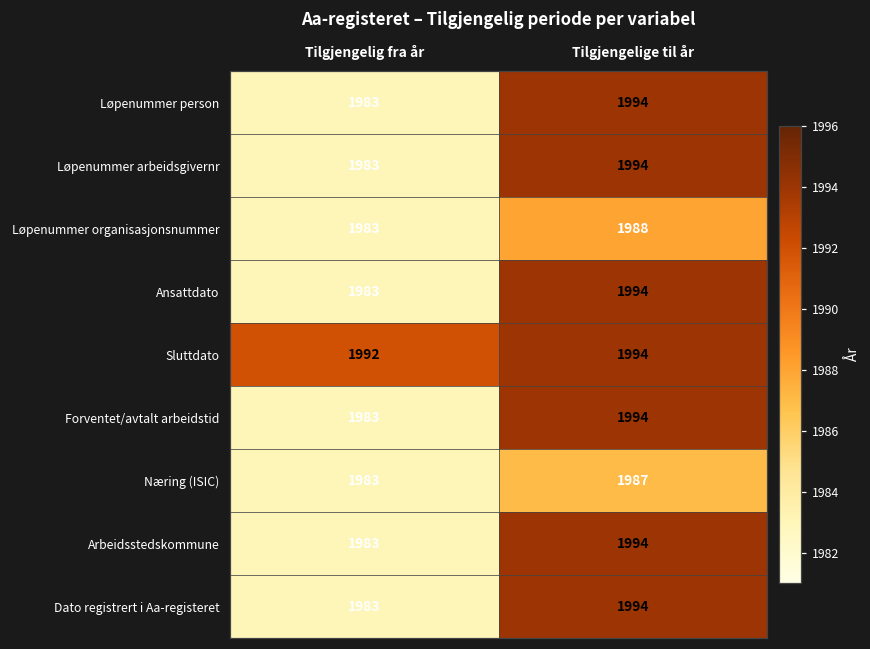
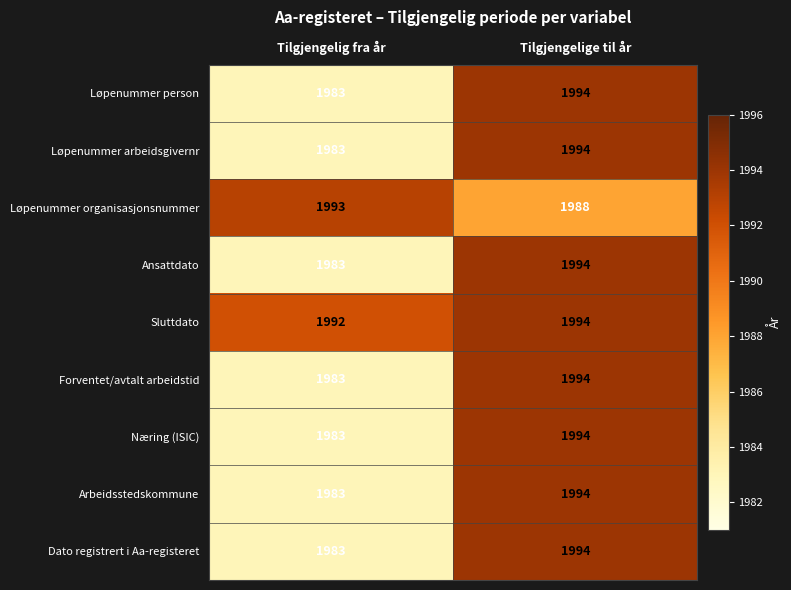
  {
    "Løpenummer person": {
      "Tilgjengelig fra år": 1983,
      "Tilgjengelige til år": 1994
    },
    "Løpenummer arbeidsgivernr": {
      "Tilgjengelig fra år": 1983,
      "Tilgjengelige til år": 1994
    },
    "Løpenummer organisasjonsnummer": {
-     "Tilgjengelig fra år": 1983,
+     "Tilgjengelig fra år": 1993,
      "Tilgjengelige til år": 1988
    },
    "Ansattdato": {
      "Tilgjengelig fra år": 1983,
      "Tilgjengelige til år": 1994
    },
    "Sluttdato": {
      "Tilgjengelig fra år": 1992,
      "Tilgjengelige til år": 1994
    },
    "Forventet/avtalt arbeidstid": {
      "Tilgjengelig fra år": 1983,
      "Tilgjengelige til år": 1994
    },
    "Næring (ISIC)": {
      "Tilgjengelig fra år": 1983,
-     "Tilgjengelige til år": 1987
+     "Tilgjengelige til år": 1994
    },
    "Arbeidsstedskommune": {
      "Tilgjengelig fra år": 1983,
      "Tilgjengelige til år": 1994
    },
    "Dato registrert i Aa-registeret": {
      "Tilgjengelig fra år": 1983,
      "Tilgjengelige til år": 1994
    }
  }
